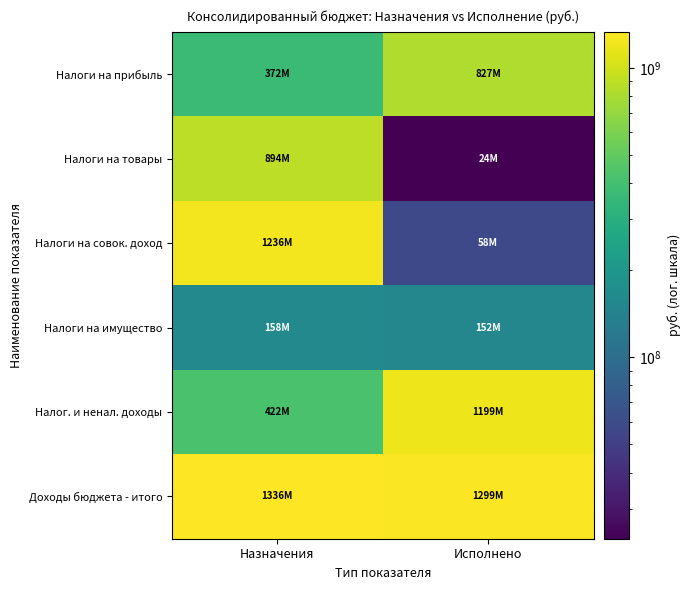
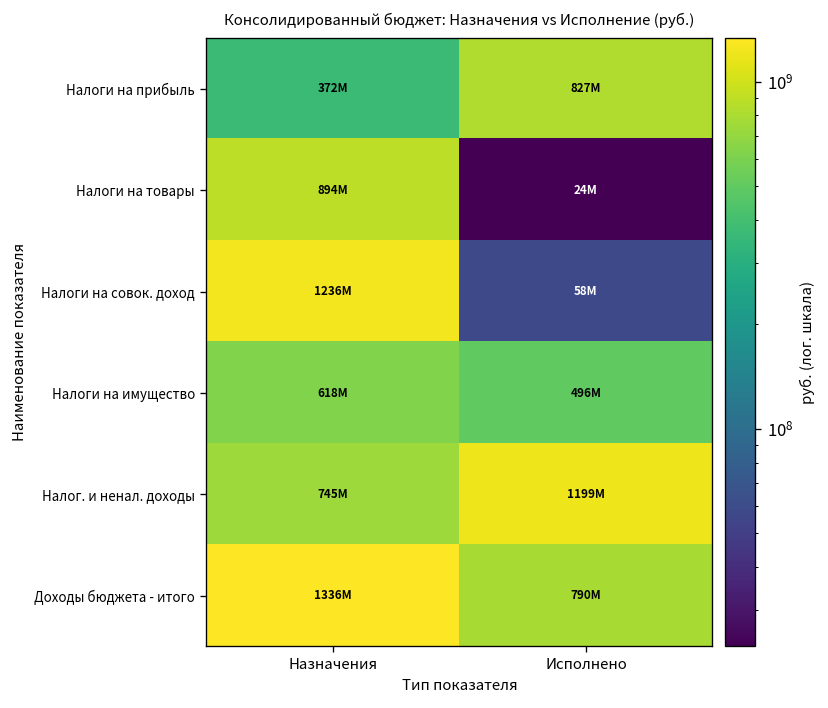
  {
    "Налоги на прибыль": {
      "Назначения": "372M",
      "Исполнено": "827M"
    },
    "Налоги на товары": {
      "Назначения": "894M",
      "Исполнено": "24M"
    },
    "Налоги на совок. доход": {
      "Назначения": "1236M",
      "Исполнено": "58M"
    },
    "Налоги на имущество": {
-     "Назначения": "158M",
-     "Исполнено": "152M"
+     "Назначения": "618M",
+     "Исполнено": "496M"
    },
    "Налог. и ненал. доходы": {
-     "Назначения": "422M",
+     "Назначения": "745M",
      "Исполнено": "1199M"
    },
    "Доходы бюджета - итого": {
      "Назначения": "1336M",
-     "Исполнено": "1299M"
+     "Исполнено": "790M"
    }
  }
